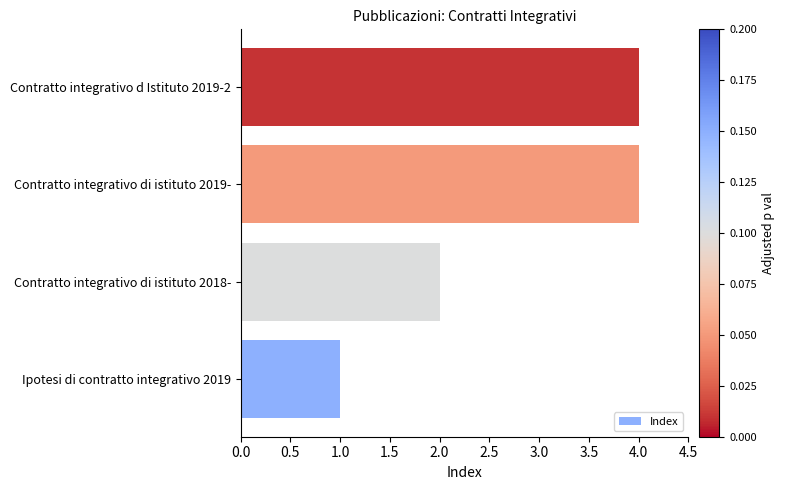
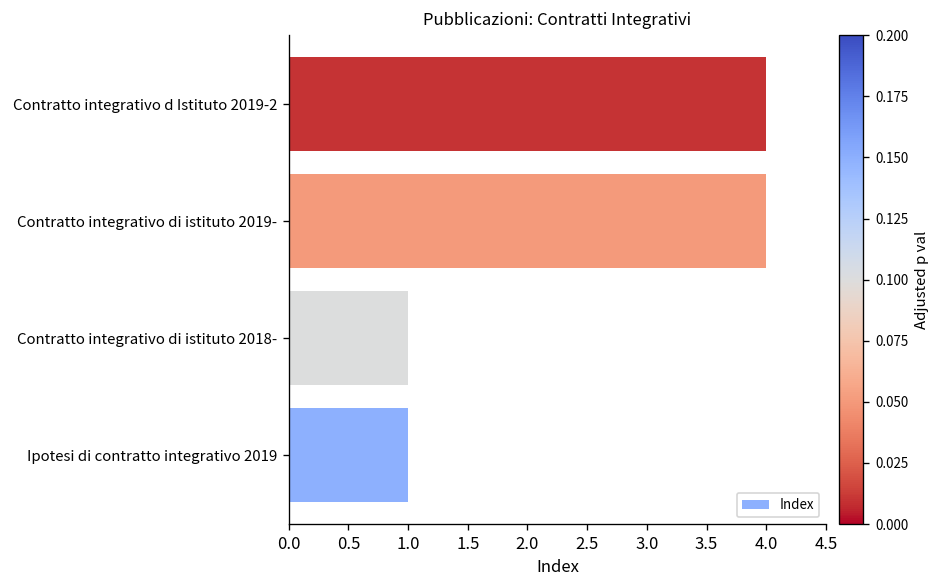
  {
    "Contratto integrativo d Istituto 2019-2": 4,
    "Contratto integrativo di istituto 2019-": 4,
-   "Contratto integrativo di istituto 2018-": 2,
+   "Contratto integrativo di istituto 2018-": 1,
    "Ipotesi di contratto integrativo 2019": 1
  }
